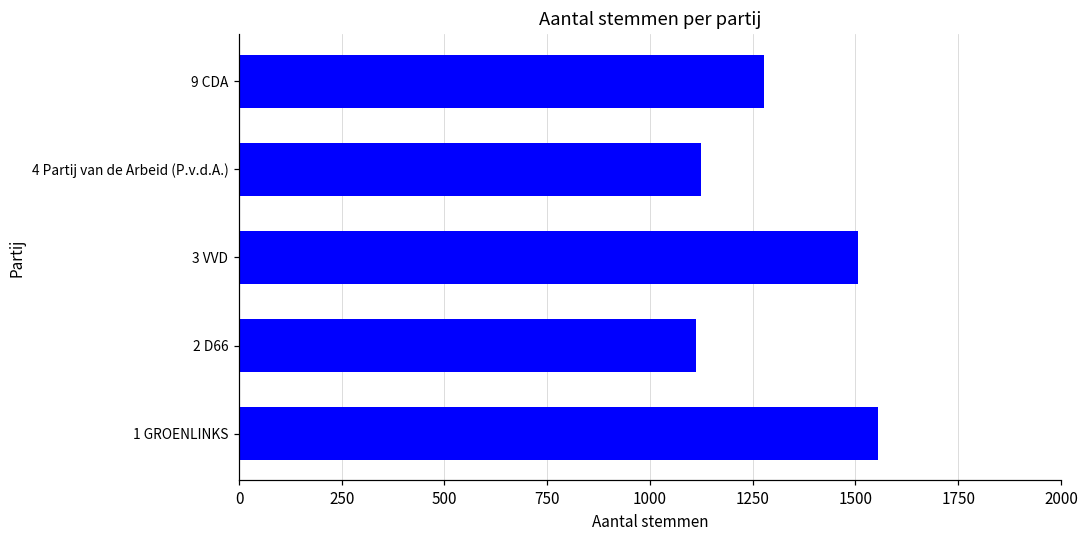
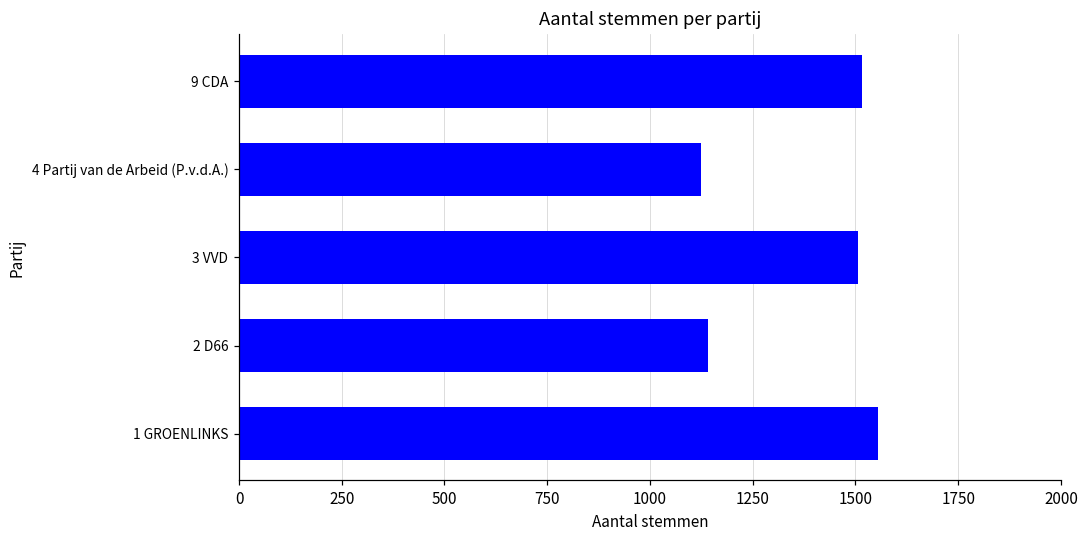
  {
-   "9 CDA": 1280,
+   "9 CDA": 1520,
    "4 Partij van de Arbeid (P.v.d.A.)": 1120,
    "3 VVD": 1510,
-   "2 D66": 1110,
+   "2 D66": 1140,
    "1 GROENLINKS": 1560
  }
